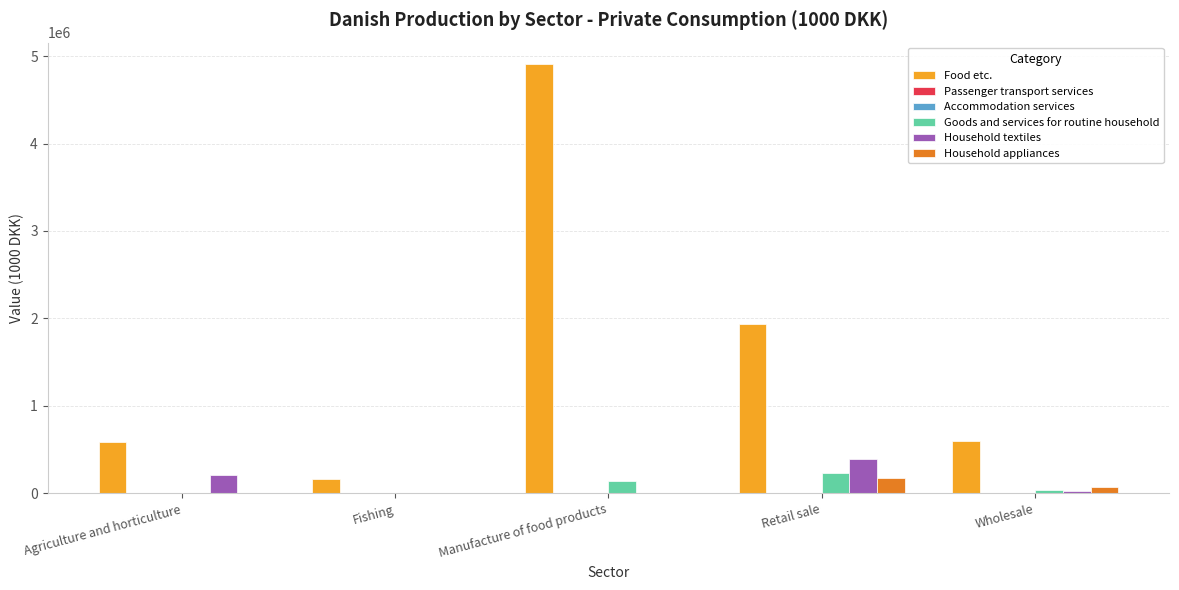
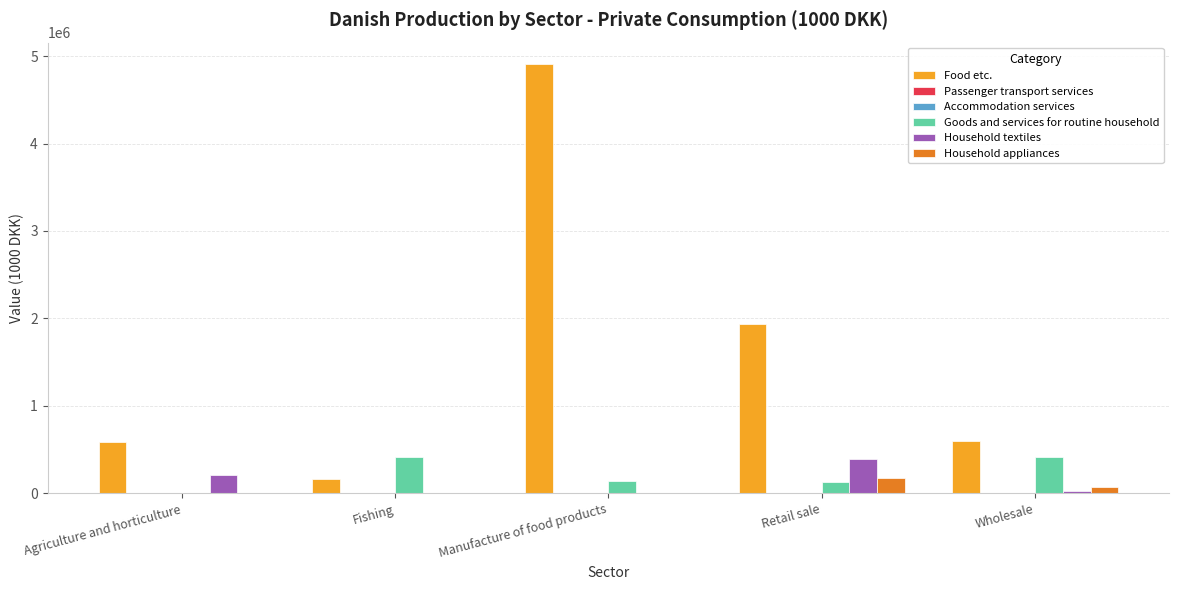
  {
    "Passenger transport services": {
      "Agriculture and horticulture": 0,
      "Fishing": 0,
      "Manufacture of food products": 0,
      "Retail sale": 0,
      "Wholesale": 0
    },
    "Accommodation services": {
      "Agriculture and horticulture": 0,
      "Fishing": 0,
      "Manufacture of food products": 0,
      "Retail sale": 0,
      "Wholesale": 0
    },
    "Goods and services for routine household": {
-     "Fishing": 0,
+     "Fishing": 400000,
      "Manufacture of food products": 100000,
-     "Retail sale": 200000,
-     "Wholesale": 0
+     "Retail sale": 100000,
+     "Wholesale": 400000
    },
    "Household textiles": {
      "Agriculture and horticulture": 200000,
      "Fishing": 0,
      "Manufacture of food products": 0,
      "Retail sale": 400000
    }
  }
